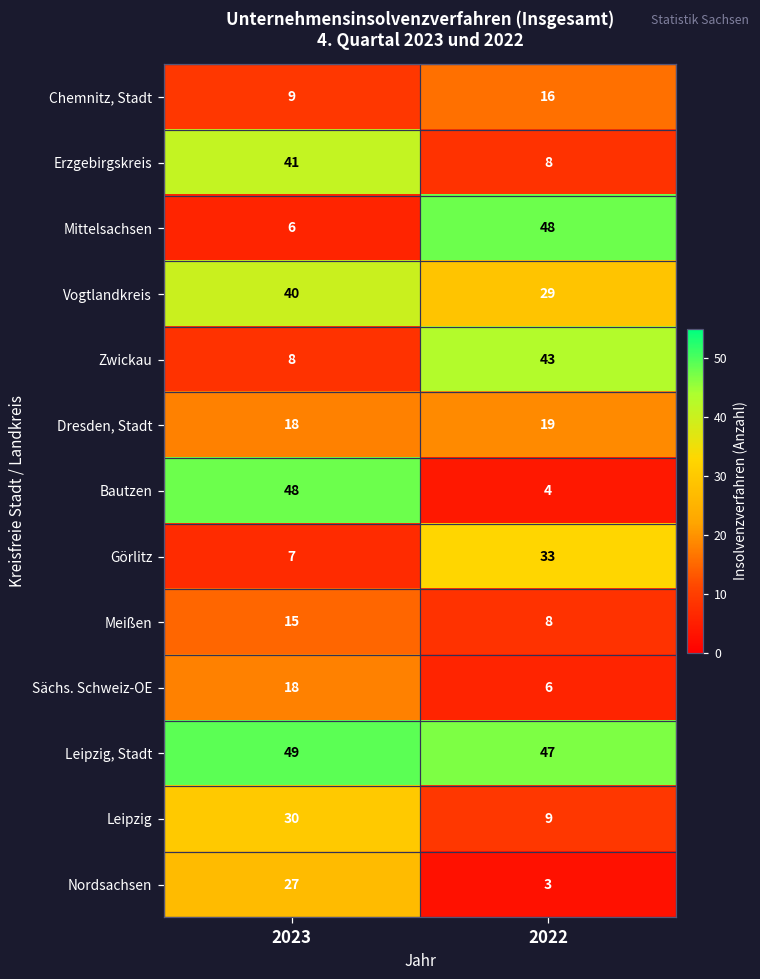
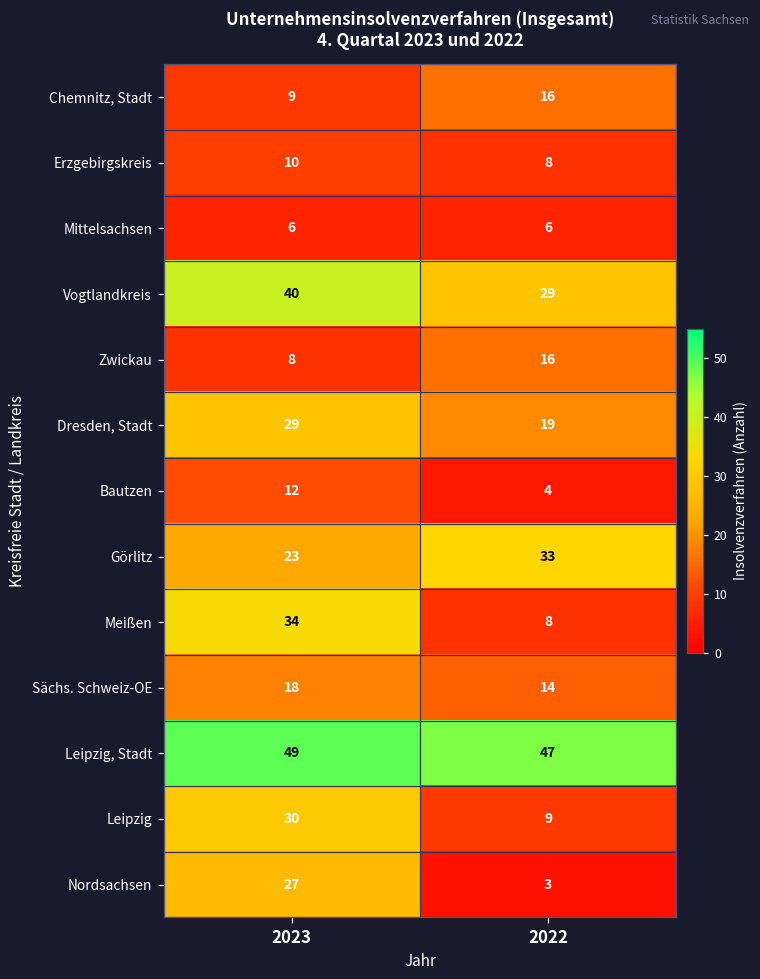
  {
    "Chemnitz, Stadt": {
      "2023": 9,
      "2022": 16
    },
    "Erzgebirgskreis": {
-     "2023": 41,
+     "2023": 10,
      "2022": 8
    },
    "Mittelsachsen": {
      "2023": 6,
-     "2022": 48
+     "2022": 6
    },
    "Vogtlandkreis": {
      "2023": 40,
      "2022": 29
    },
    "Zwickau": {
      "2023": 8,
-     "2022": 43
+     "2022": 16
    },
    "Dresden, Stadt": {
-     "2023": 18,
+     "2023": 29,
      "2022": 19
    },
    "Bautzen": {
-     "2023": 48,
+     "2023": 12,
      "2022": 4
    },
    "Görlitz": {
-     "2023": 7,
+     "2023": 23,
      "2022": 33
    },
    "Meißen": {
-     "2023": 15,
+     "2023": 34,
      "2022": 8
    },
    "Sächs. Schweiz-OE": {
      "2023": 18,
-     "2022": 6
+     "2022": 14
    },
    "Leipzig, Stadt": {
      "2023": 49,
      "2022": 47
    },
    "Leipzig": {
      "2023": 30,
      "2022": 9
    },
    "Nordsachsen": {
      "2023": 27,
      "2022": 3
    }
  }
